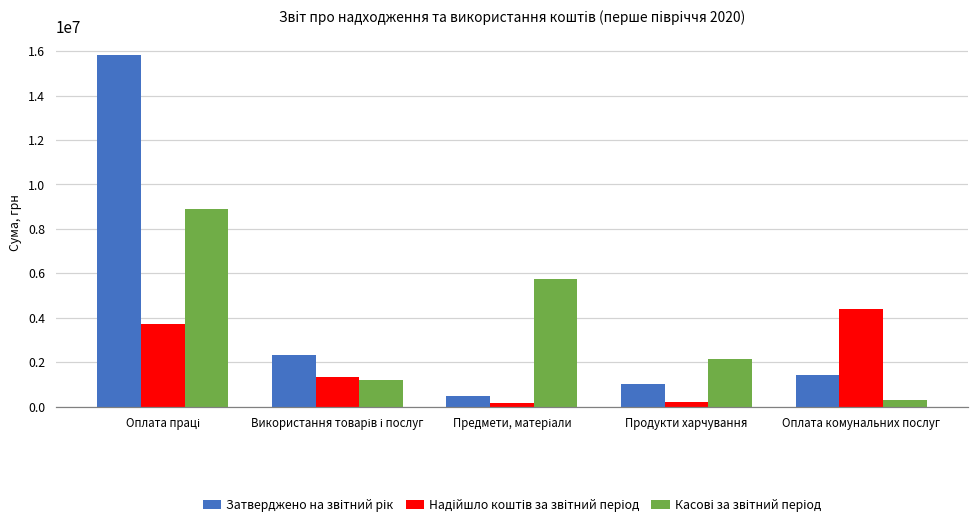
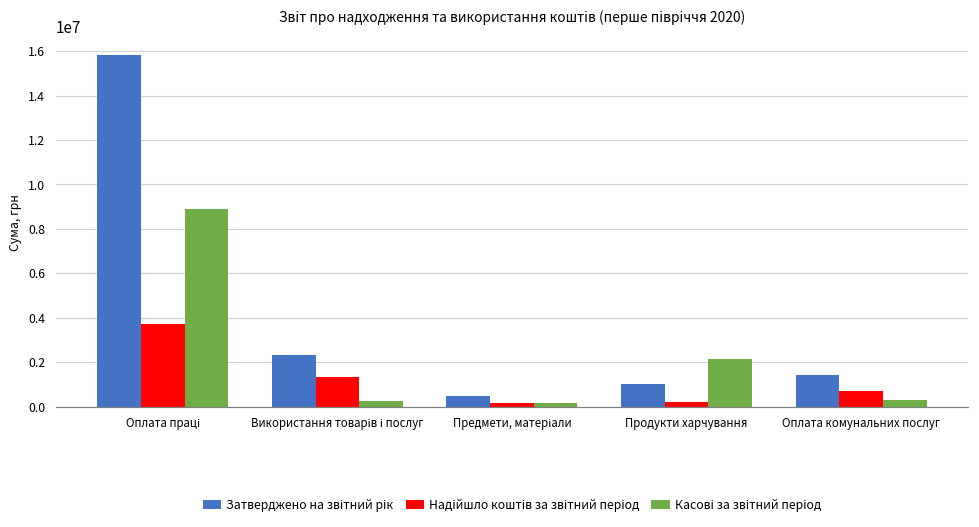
  {
    "Затверджено на звітний рік": {
      "Оплата праці": 15800000,
      "Використання товарів і послуг": 2300000,
      "Предмети, матеріали": 500000,
      "Продукти харчування": 1000000,
      "Оплата комунальних послуг": 1400000
    },
    "Надійшло коштів за звітний період": {
      "Оплата праці": 3700000,
      "Використання товарів і послуг": 1400000,
      "Предмети, матеріали": 200000,
      "Продукти харчування": 200000,
-     "Оплата комунальних послуг": 4400000
+     "Оплата комунальних послуг": 700000
    },
    "Касові за звітний період": {
      "Оплата праці": 8900000,
-     "Використання товарів і послуг": 1200000,
-     "Предмети, матеріали": 5700000,
+     "Використання товарів і послуг": 300000,
+     "Предмети, матеріали": 200000,
      "Продукти харчування": 2100000,
      "Оплата комунальних послуг": 300000
    }
  }
